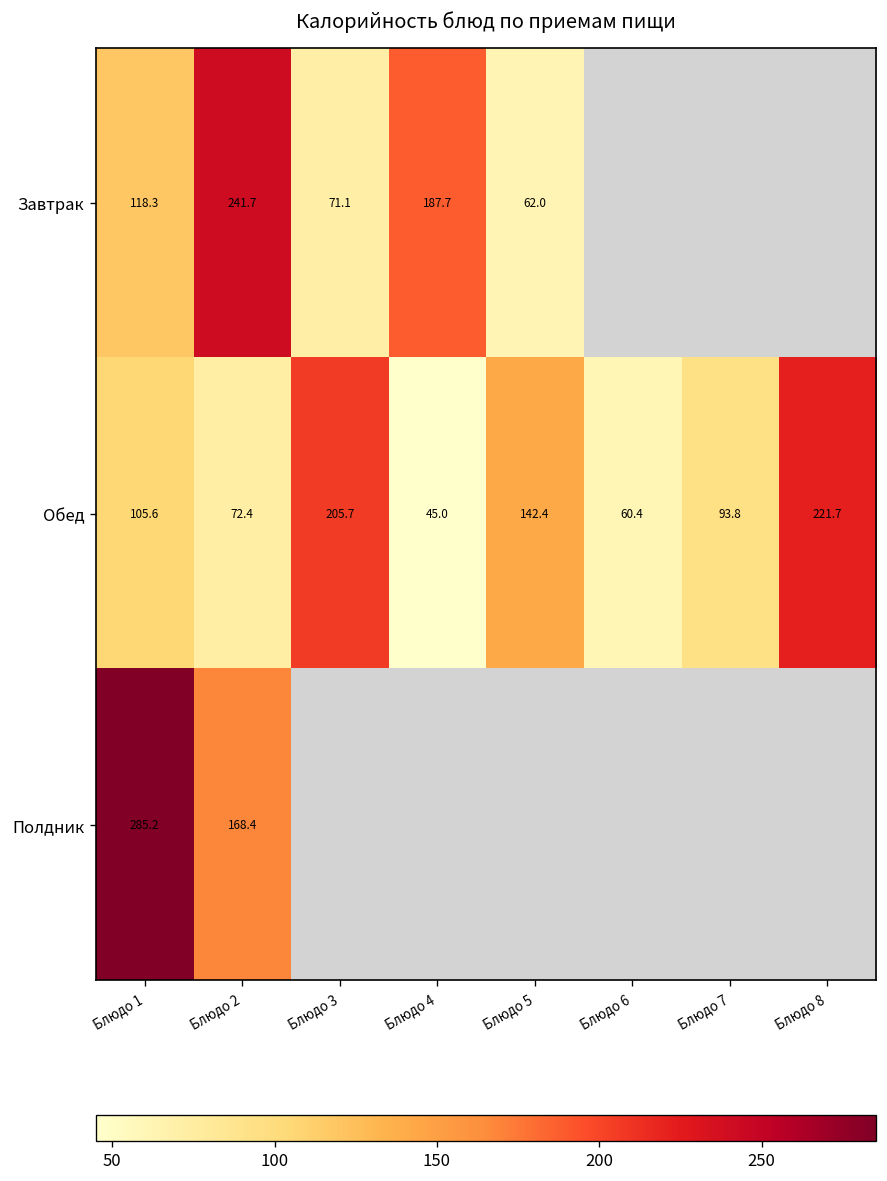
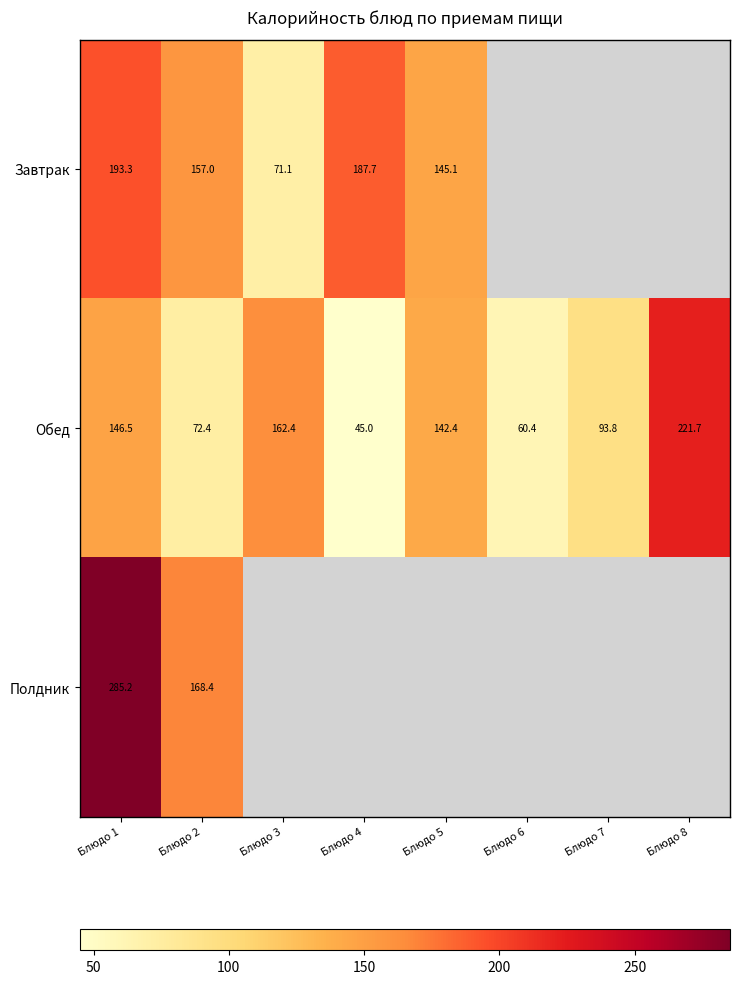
  {
    "Завтрак": {
-     "Блюдо 1": 118.3,
-     "Блюдо 2": 241.7,
+     "Блюдо 1": 193.3,
+     "Блюдо 2": 157.0,
      "Блюдо 3": 71.1,
      "Блюдо 4": 187.7,
-     "Блюдо 5": 62.0
+     "Блюдо 5": 145.1
    },
    "Обед": {
-     "Блюдо 1": 105.6,
+     "Блюдо 1": 146.5,
      "Блюдо 2": 72.4,
-     "Блюдо 3": 205.7,
+     "Блюдо 3": 162.4,
      "Блюдо 4": 45.0,
      "Блюдо 5": 142.4,
      "Блюдо 6": 60.4,
      "Блюдо 7": 93.8,
      "Блюдо 8": 221.7
    },
    "Полдник": {
      "Блюдо 1": 285.2,
      "Блюдо 2": 168.4
    }
  }
